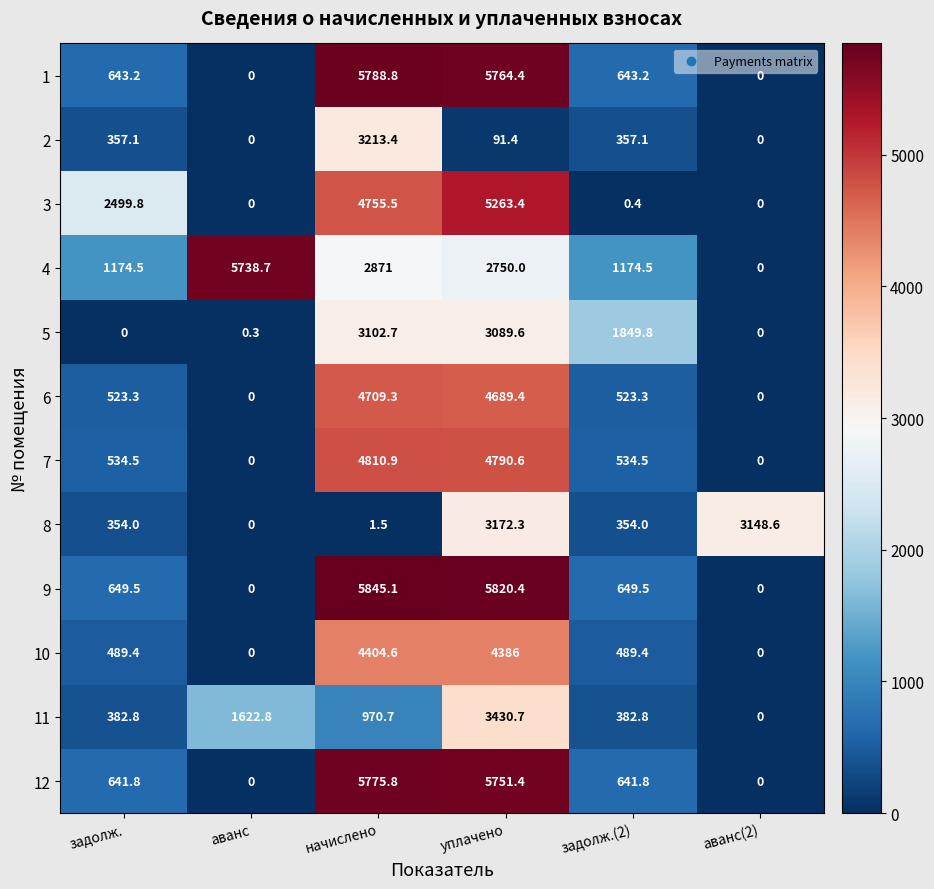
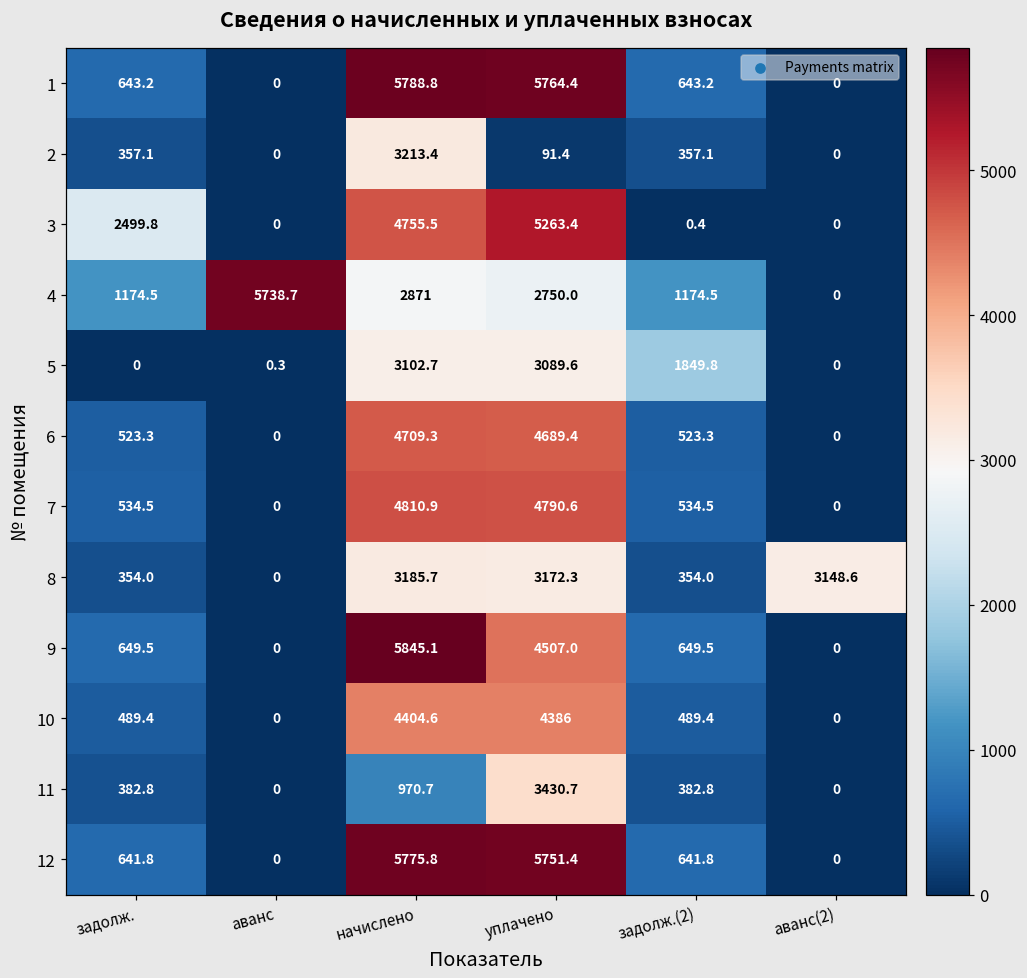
  {
    "1": {
      "задолж.": 643.2,
      "аванс": 0,
      "начислено": 5788.8,
      "уплачено": 5764.4,
      "задолж.(2)": 643.2
    },
    "2": {
      "задолж.": 357.1,
      "аванс": 0,
      "начислено": 3213.4,
      "уплачено": 91.4,
      "задолж.(2)": 357.1,
      "аванс(2)": 0
    },
    "3": {
      "задолж.": 2499.8,
      "аванс": 0,
      "начислено": 4755.5,
      "уплачено": 5263.4,
      "задолж.(2)": 0.4,
      "аванс(2)": 0
    },
    "4": {
      "задолж.": 1174.5,
      "аванс": 5738.7,
      "начислено": 2871,
      "уплачено": 2750.0,
      "задолж.(2)": 1174.5,
      "аванс(2)": 0
    },
    "5": {
      "задолж.": 0,
      "аванс": 0.3,
      "начислено": 3102.7,
      "уплачено": 3089.6,
      "задолж.(2)": 1849.8,
      "аванс(2)": 0
    },
    "6": {
      "задолж.": 523.3,
      "аванс": 0,
      "начислено": 4709.3,
      "уплачено": 4689.4,
      "задолж.(2)": 523.3,
      "аванс(2)": 0
    },
    "7": {
      "задолж.": 534.5,
      "аванс": 0,
      "начислено": 4810.9,
      "уплачено": 4790.6,
      "задолж.(2)": 534.5,
      "аванс(2)": 0
    },
    "8": {
      "задолж.": 354.0,
      "аванс": 0,
-     "начислено": 1.5,
+     "начислено": 3185.7,
      "уплачено": 3172.3,
      "задолж.(2)": 354.0,
      "аванс(2)": 3148.6
    },
    "9": {
      "задолж.": 649.5,
      "аванс": 0,
      "начислено": 5845.1,
-     "уплачено": 5820.4,
+     "уплачено": 4507.0,
      "задолж.(2)": 649.5,
      "аванс(2)": 0
    },
    "10": {
      "задолж.": 489.4,
      "аванс": 0,
      "начислено": 4404.6,
      "уплачено": 4386,
      "задолж.(2)": 489.4,
      "аванс(2)": 0
    },
    "11": {
      "задолж.": 382.8,
-     "аванс": 1622.8,
+     "аванс": 0,
      "начислено": 970.7,
      "уплачено": 3430.7,
      "задолж.(2)": 382.8,
      "аванс(2)": 0
    },
    "12": {
      "задолж.": 641.8,
      "аванс": 0,
      "начислено": 5775.8,
      "уплачено": 5751.4,
      "задолж.(2)": 641.8,
      "аванс(2)": 0
    }
  }
